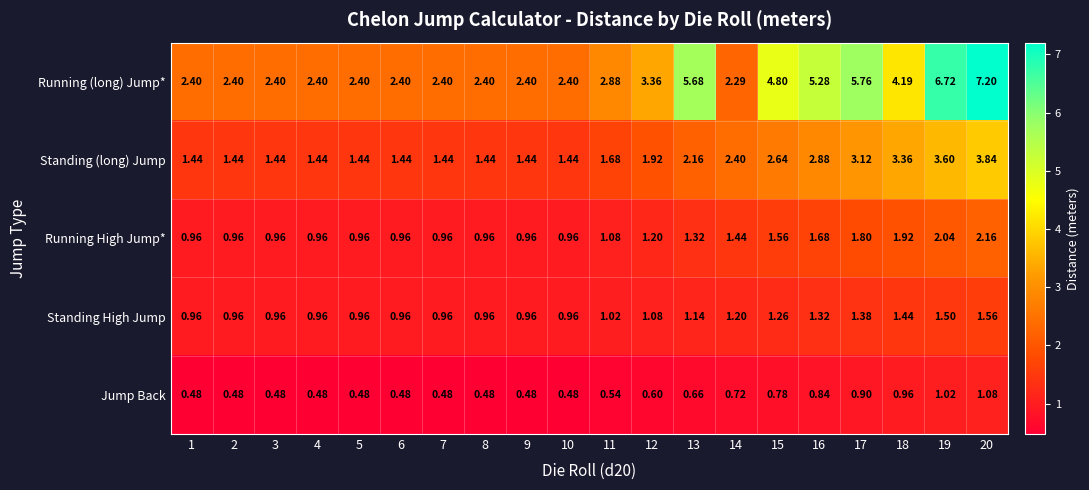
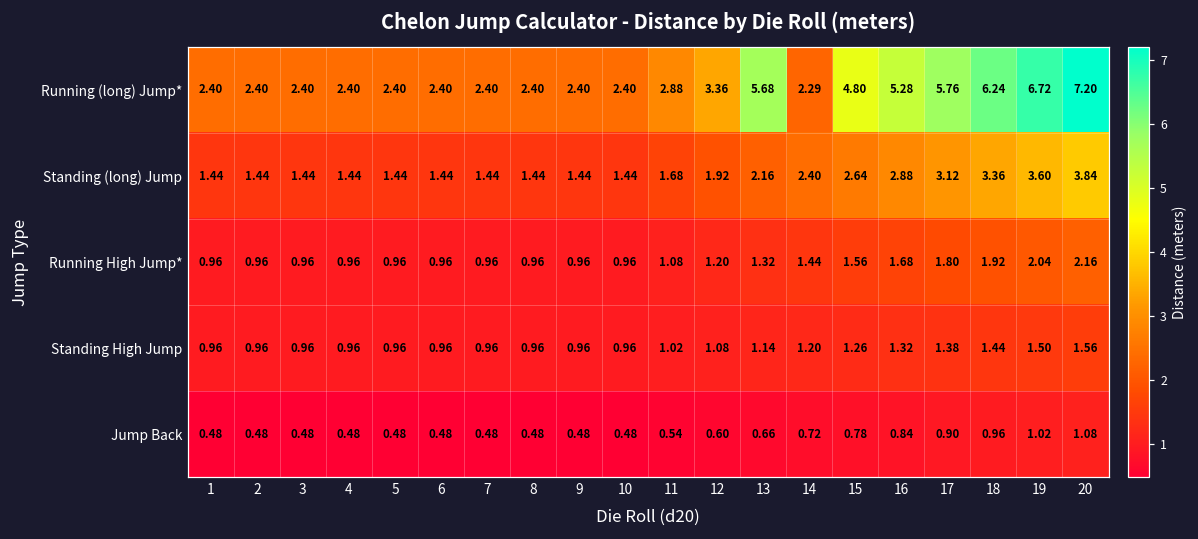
  {
    "Running (long) Jump*": {
      "1": 2.40,
      "2": 2.40,
      "3": 2.40,
      "4": 2.40,
      "5": 2.40,
      "6": 2.40,
      "7": 2.40,
      "8": 2.40,
      "9": 2.40,
      "10": 2.40,
      "11": 2.88,
      "12": 3.36,
      "13": 5.68,
      "14": 2.29,
      "15": 4.80,
      "16": 5.28,
      "17": 5.76,
-     "18": 4.19,
+     "18": 6.24,
      "19": 6.72,
      "20": 7.20
    },
    "Standing (long) Jump": {
      "1": 1.44,
      "2": 1.44,
      "3": 1.44,
      "4": 1.44,
      "5": 1.44,
      "6": 1.44,
      "7": 1.44,
      "8": 1.44,
      "9": 1.44,
      "10": 1.44,
      "11": 1.68,
      "12": 1.92,
      "13": 2.16,
      "14": 2.40,
      "15": 2.64,
      "16": 2.88,
      "17": 3.12,
      "18": 3.36,
      "19": 3.60,
      "20": 3.84
    },
    "Running High Jump*": {
      "1": 0.96,
      "2": 0.96,
      "3": 0.96,
      "4": 0.96,
      "5": 0.96,
      "6": 0.96,
      "7": 0.96,
      "8": 0.96,
      "9": 0.96,
      "10": 0.96,
      "11": 1.08,
      "12": 1.20,
      "13": 1.32,
      "14": 1.44,
      "15": 1.56,
      "16": 1.68,
      "17": 1.80,
      "18": 1.92,
      "19": 2.04,
      "20": 2.16
    },
    "Standing High Jump": {
      "1": 0.96,
      "2": 0.96,
      "3": 0.96,
      "4": 0.96,
      "5": 0.96,
      "6": 0.96,
      "7": 0.96,
      "8": 0.96,
      "9": 0.96,
      "10": 0.96,
      "11": 1.02,
      "12": 1.08,
      "13": 1.14,
      "14": 1.20,
      "15": 1.26,
      "16": 1.32,
      "17": 1.38,
      "18": 1.44,
      "19": 1.50,
      "20": 1.56
    },
    "Jump Back": {
      "1": 0.48,
      "2": 0.48,
      "3": 0.48,
      "4": 0.48,
      "5": 0.48,
      "6": 0.48,
      "7": 0.48,
      "8": 0.48,
      "9": 0.48,
      "10": 0.48,
      "11": 0.54,
      "12": 0.60,
      "13": 0.66,
      "14": 0.72,
      "15": 0.78,
      "16": 0.84,
      "17": 0.90,
      "18": 0.96,
      "19": 1.02,
      "20": 1.08
    }
  }
